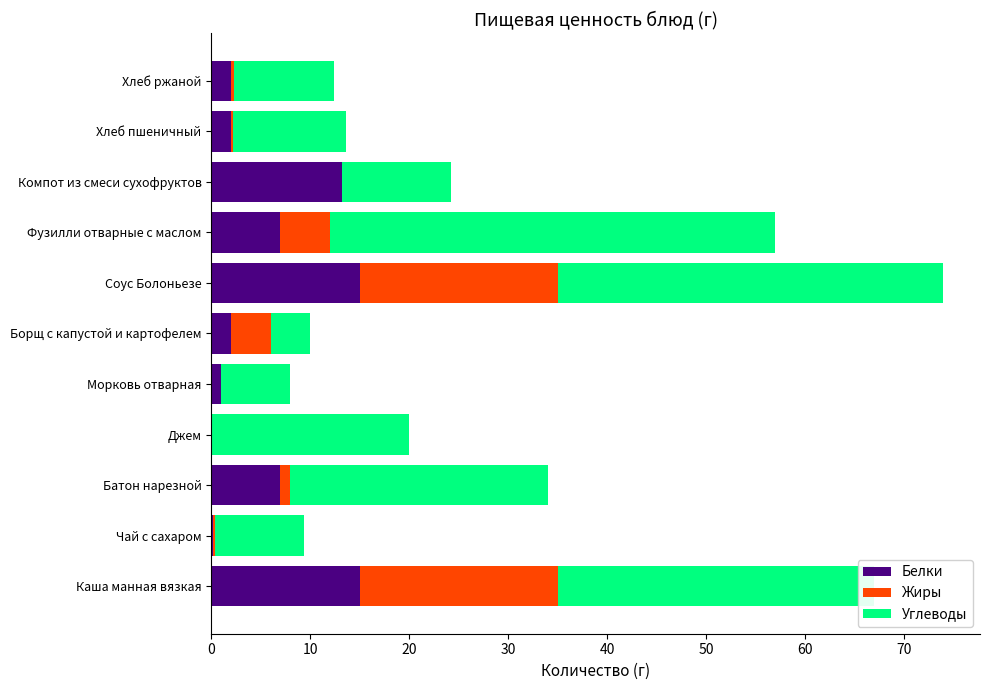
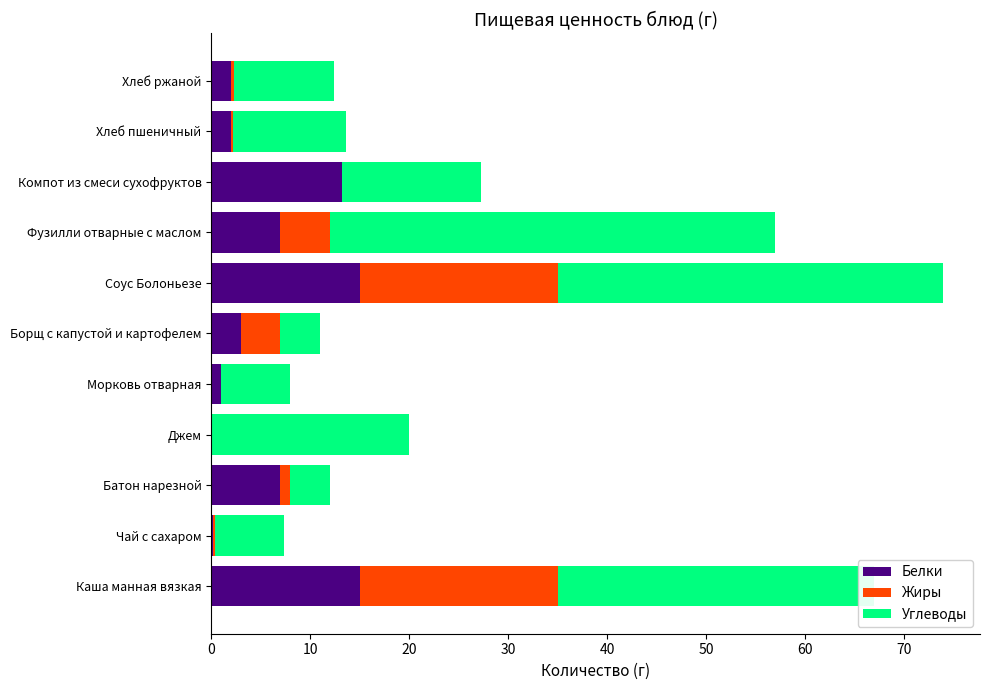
  {
    "Белки": {
      "Хлеб ржаной": 2,
      "Хлеб пшеничный": 2,
      "Компот из смеси сухофруктов": 13,
      "Фузилли отварные с маслом": 7,
      "Соус Болоньезе": 15,
-     "Борщ с капустой и картофелем": 2,
+     "Борщ с капустой и картофелем": 3,
      "Морковь отварная": 1,
      "Джем": 0,
      "Батон нарезной": 7,
      "Каша манная вязкая": 15
    },
    "Жиры": {
      "Хлеб ржаной": 0,
      "Хлеб пшеничный": 0,
      "Фузилли отварные с маслом": 5,
      "Соус Болоньезе": 20,
      "Борщ с капустой и картофелем": 4,
      "Морковь отварная": 0,
      "Джем": 0,
      "Батон нарезной": 1,
      "Каша манная вязкая": 20
    },
    "Углеводы": {
      "Хлеб ржаной": 10,
      "Хлеб пшеничный": 11,
-     "Компот из смеси сухофруктов": 11,
+     "Компот из смеси сухофруктов": 14,
      "Фузилли отварные с маслом": 45,
      "Соус Болоньезе": 39,
      "Борщ с капустой и картофелем": 4,
      "Морковь отварная": 7,
      "Джем": 20,
-     "Батон нарезной": 26,
-     "Чай с сахаром": 9
+     "Батон нарезной": 4,
+     "Чай с сахаром": 7
    }
  }
